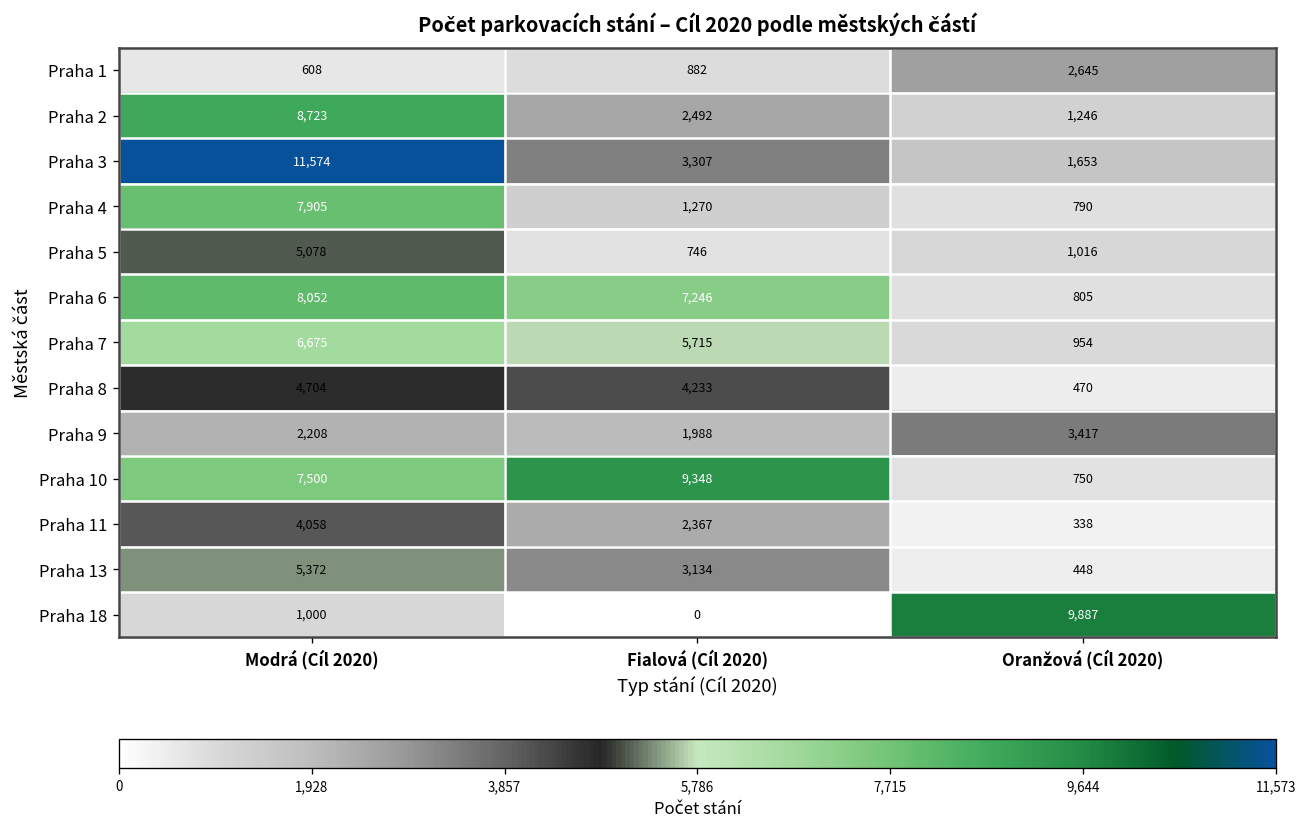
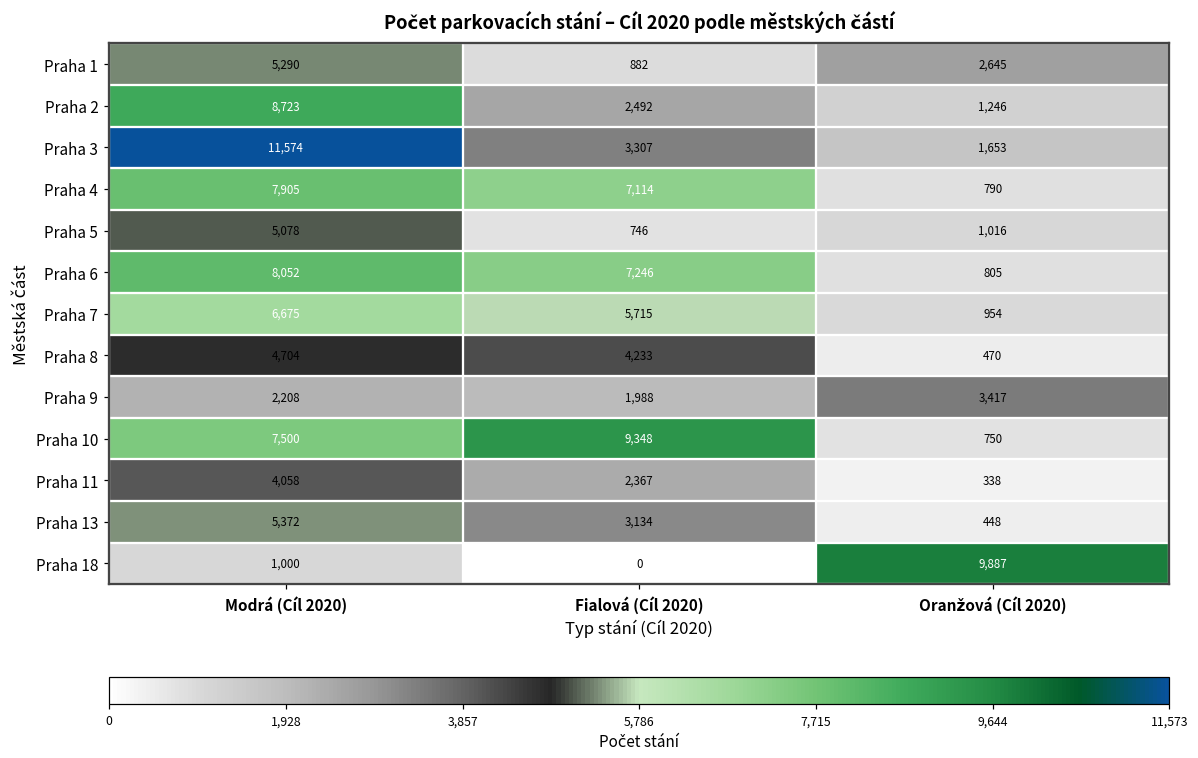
  {
    "Praha 1": {
-     "Modrá (Cíl 2020)": "608",
+     "Modrá (Cíl 2020)": "5,290",
      "Fialová (Cíl 2020)": "882",
      "Oranžová (Cíl 2020)": "2,645"
    },
    "Praha 2": {
      "Modrá (Cíl 2020)": "8,723",
      "Fialová (Cíl 2020)": "2,492",
      "Oranžová (Cíl 2020)": "1,246"
    },
    "Praha 3": {
      "Modrá (Cíl 2020)": "11,574",
      "Fialová (Cíl 2020)": "3,307",
      "Oranžová (Cíl 2020)": "1,653"
    },
    "Praha 4": {
      "Modrá (Cíl 2020)": "7,905",
-     "Fialová (Cíl 2020)": "1,270",
+     "Fialová (Cíl 2020)": "7,114",
      "Oranžová (Cíl 2020)": "790"
    },
    "Praha 5": {
      "Modrá (Cíl 2020)": "5,078",
      "Fialová (Cíl 2020)": "746",
      "Oranžová (Cíl 2020)": "1,016"
    },
    "Praha 6": {
      "Modrá (Cíl 2020)": "8,052",
      "Fialová (Cíl 2020)": "7,246",
      "Oranžová (Cíl 2020)": "805"
    },
    "Praha 7": {
      "Modrá (Cíl 2020)": "6,675",
      "Fialová (Cíl 2020)": "5,715",
      "Oranžová (Cíl 2020)": "954"
    },
    "Praha 8": {
      "Fialová (Cíl 2020)": "4,233",
      "Oranžová (Cíl 2020)": "470"
    },
    "Praha 9": {
      "Modrá (Cíl 2020)": "2,208",
      "Fialová (Cíl 2020)": "1,988",
      "Oranžová (Cíl 2020)": "3,417"
    },
    "Praha 10": {
      "Modrá (Cíl 2020)": "7,500",
      "Fialová (Cíl 2020)": "9,348",
      "Oranžová (Cíl 2020)": "750"
    },
    "Praha 11": {
      "Modrá (Cíl 2020)": "4,058",
      "Fialová (Cíl 2020)": "2,367",
      "Oranžová (Cíl 2020)": "338"
    },
    "Praha 13": {
      "Modrá (Cíl 2020)": "5,372",
      "Fialová (Cíl 2020)": "3,134",
      "Oranžová (Cíl 2020)": "448"
    },
    "Praha 18": {
      "Modrá (Cíl 2020)": "1,000",
      "Fialová (Cíl 2020)": "0",
      "Oranžová (Cíl 2020)": "9,887"
    }
  }
